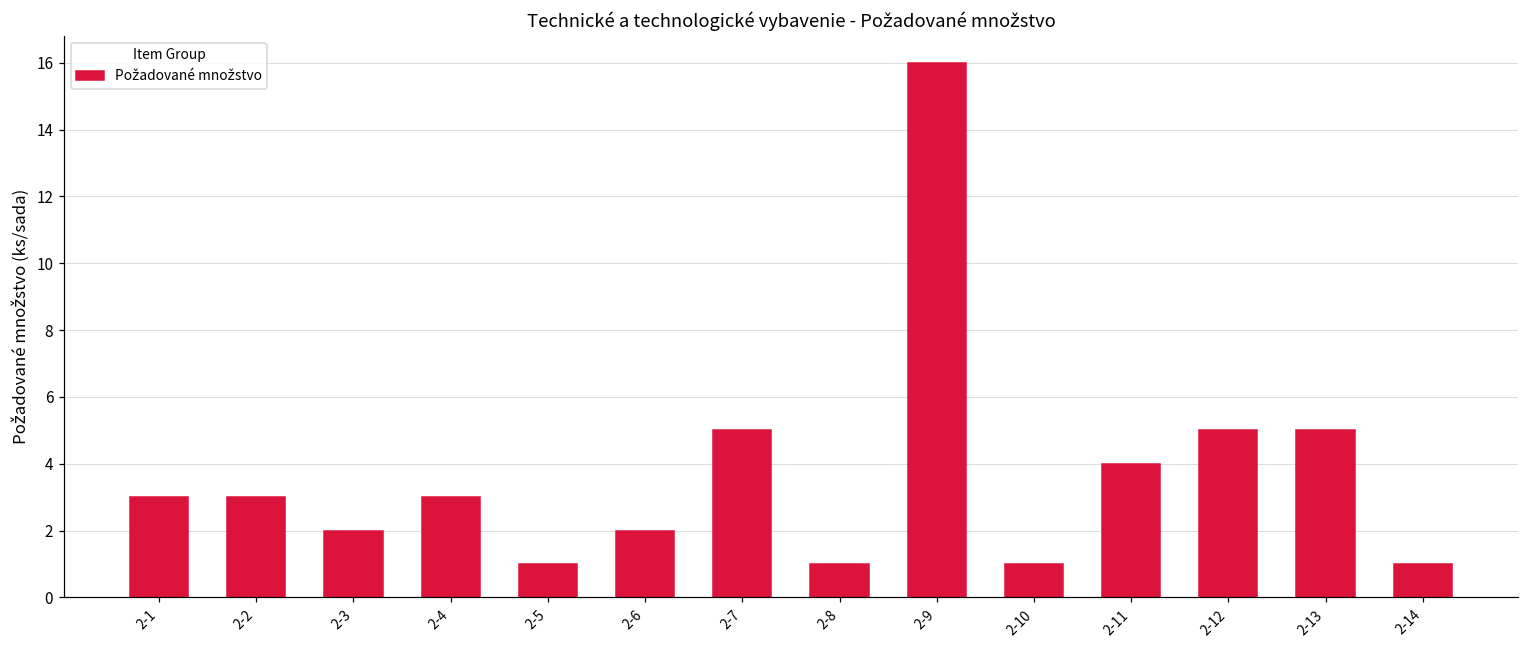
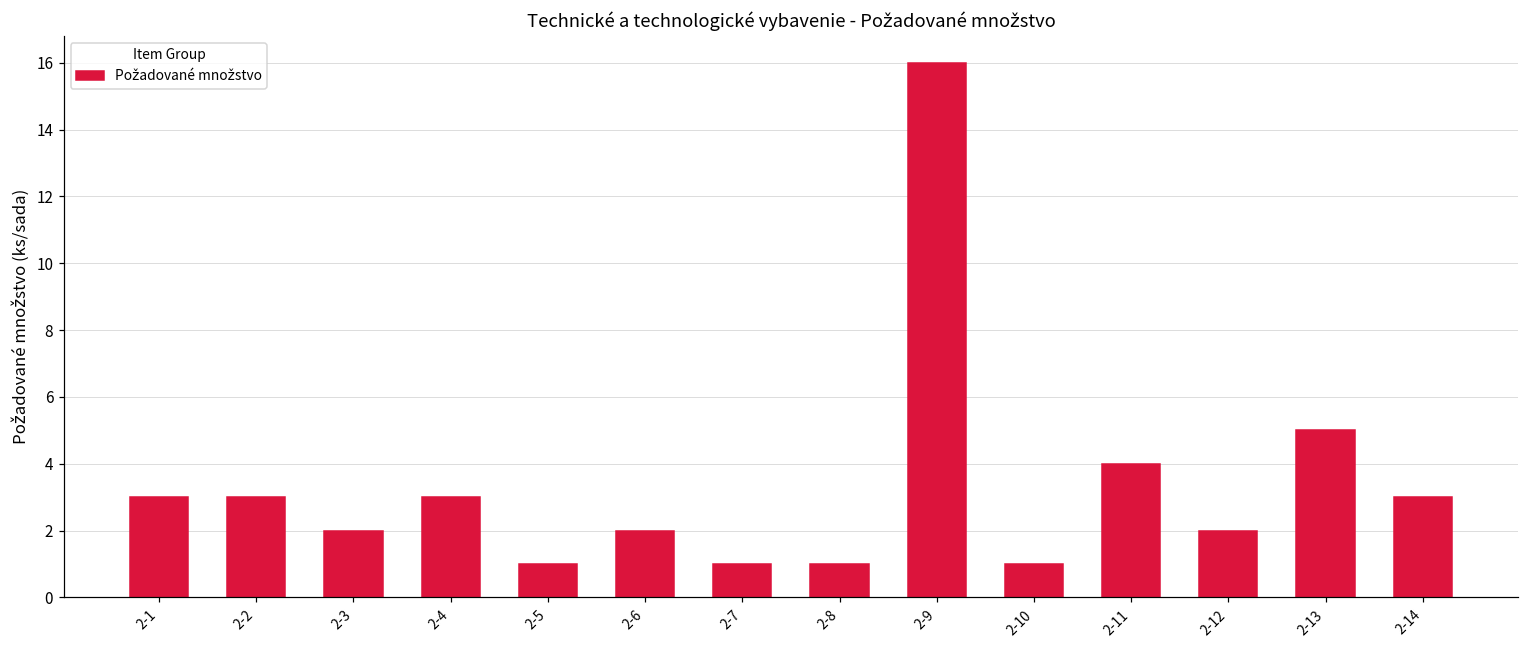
  {
    "2-1": 3,
    "2-2": 3,
    "2-3": 2,
    "2-4": 3,
    "2-5": 1,
    "2-6": 2,
-   "2-7": 5,
+   "2-7": 1,
    "2-8": 1,
    "2-9": 16,
    "2-10": 1,
    "2-11": 4,
-   "2-12": 5,
+   "2-12": 2,
    "2-13": 5,
-   "2-14": 1
+   "2-14": 3
  }
